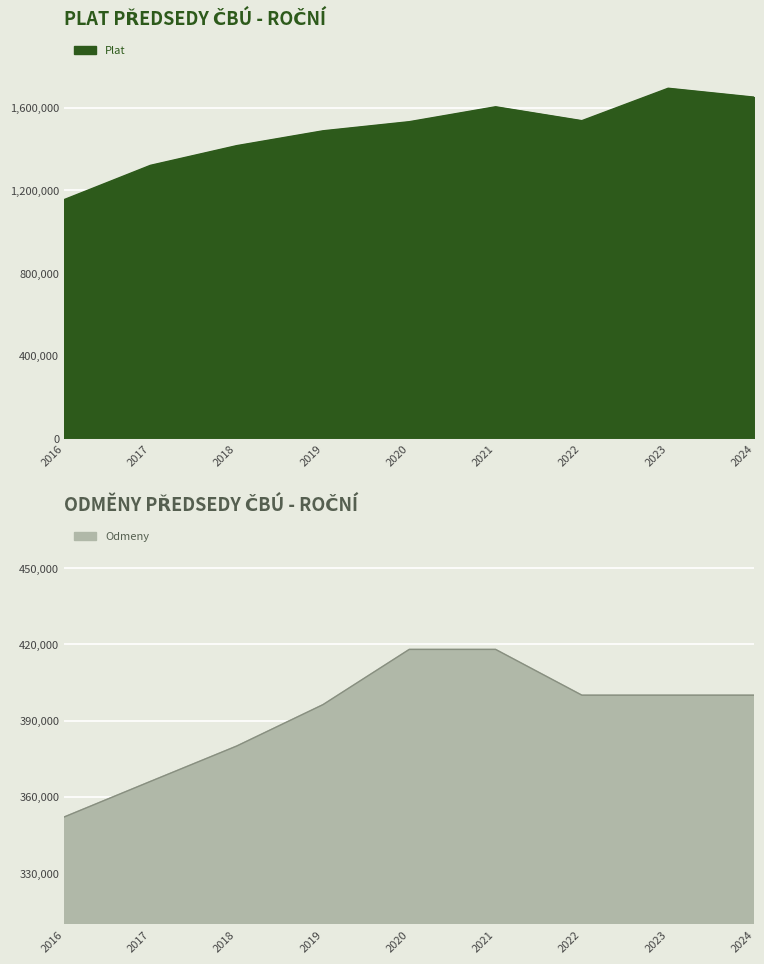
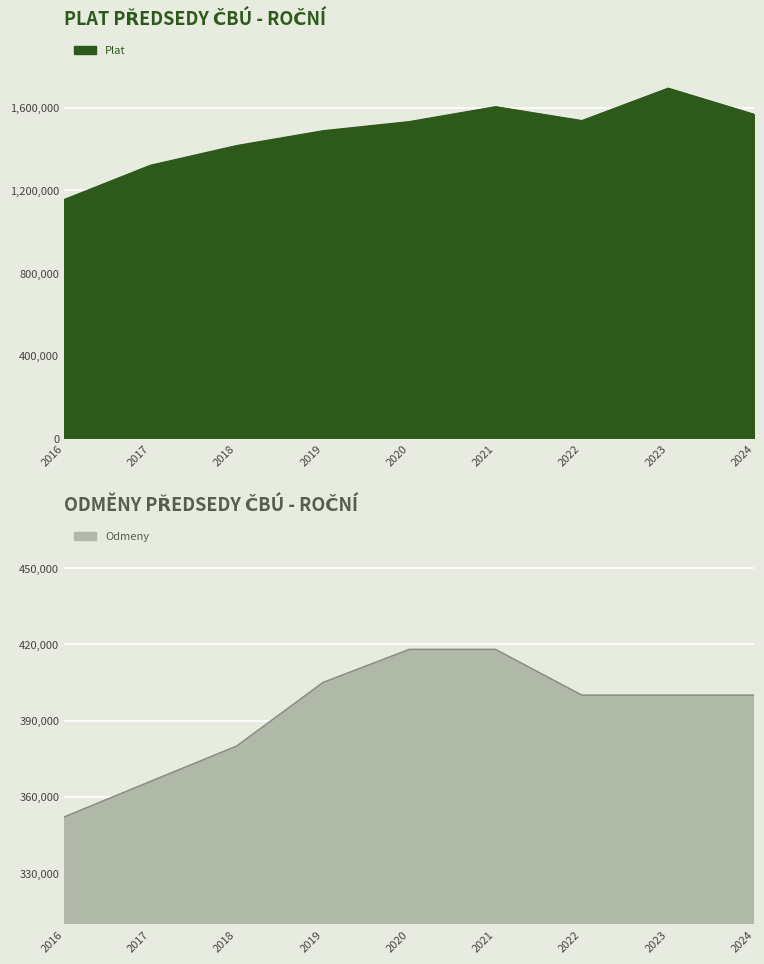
  {
    "PLAT PŘEDSEDY ČBÚ - ROČNÍ": {
      "2016": "1,160,000",
      "2017": "1,320,000",
      "2018": "1,420,000",
      "2019": "1,490,000",
      "2020": "1,530,000",
      "2021": "1,600,000",
      "2022": "1,540,000",
      "2023": "1,690,000",
-     "2024": "1,650,000"
+     "2024": "1,570,000"
    },
    "ODMĚNY PŘEDSEDY ČBÚ - ROČNÍ": {
      "2016": "352,000",
      "2017": "366,000",
      "2018": "380,000",
-     "2019": "396,000",
+     "2019": "405,000",
      "2020": "418,000",
      "2021": "418,000",
      "2022": "400,000",
      "2023": "400,000",
      "2024": "400,000"
    }
  }
